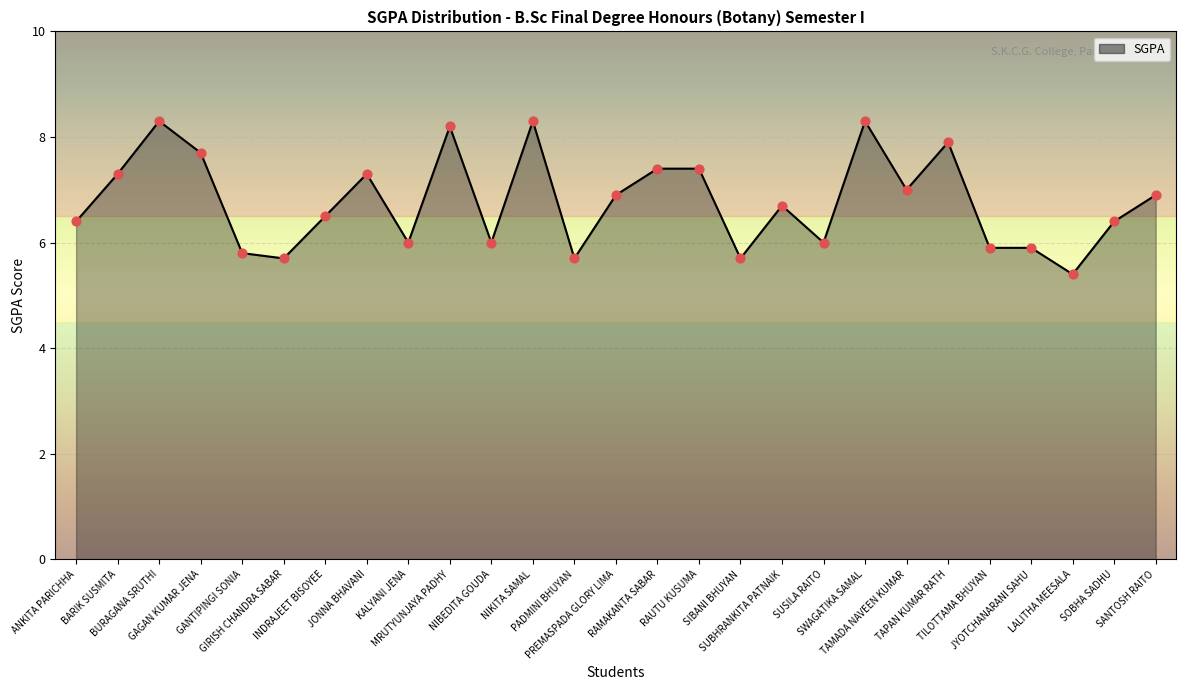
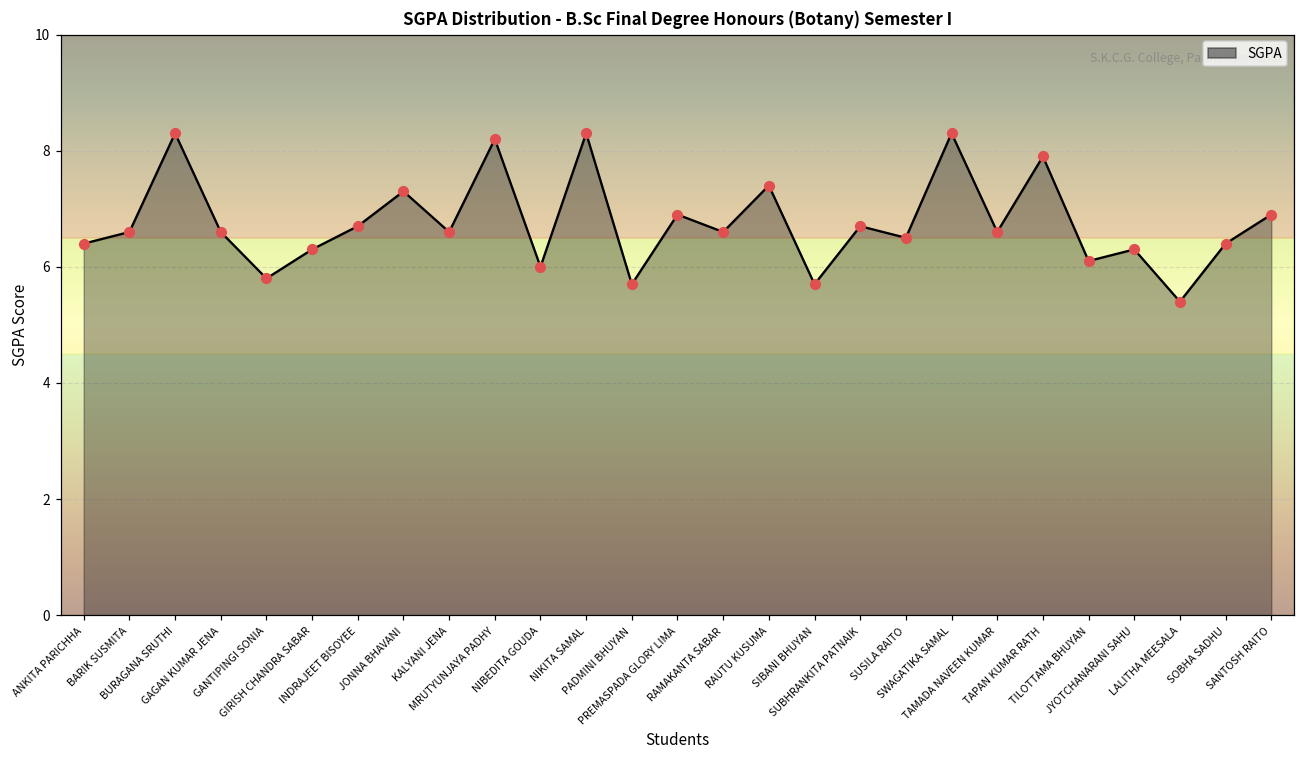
  {
    "ANKITA PARICHHA": 6.4,
-   "BARIK SUSMITA": 7.3,
+   "BARIK SUSMITA": 6.6,
    "BURAGANA SRUTHI": 8.3,
-   "GAGAN KUMAR JENA": 7.7,
+   "GAGAN KUMAR JENA": 6.6,
    "GANTIPINGI SONIA": 5.8,
-   "GIRISH CHANDRA SABAR": 5.7,
-   "INDRAJEET BISOYEE": 6.5,
+   "GIRISH CHANDRA SABAR": 6.3,
+   "INDRAJEET BISOYEE": 6.7,
    "JONNA BHAVANI": 7.3,
-   "KALYANI JENA": 6.0,
+   "KALYANI JENA": 6.6,
    "MRUTYUNJAYA PADHY": 8.2,
    "NIBEDITA GOUDA": 6.0,
    "NIKITA SAMAL": 8.3,
    "PADMINI BHUYAN": 5.7,
    "PREMASPADA GLORY LIMA": 6.9,
-   "RAMAKANTA SABAR": 7.4,
+   "RAMAKANTA SABAR": 6.6,
    "RAUTU KUSUMA": 7.4,
    "SIBANI BHUYAN": 5.7,
    "SUBHRANKITA PATNAIK": 6.7,
-   "SUSILA RAITO": 6.0,
+   "SUSILA RAITO": 6.5,
    "SWAGATIKA SAMAL": 8.3,
-   "TAMADA NAVEEN KUMAR": 7.0,
+   "TAMADA NAVEEN KUMAR": 6.6,
    "TAPAN KUMAR RATH": 7.9,
-   "TILOTTAMA BHUYAN": 5.9,
-   "JYOTCHANARANI SAHU": 5.9,
+   "TILOTTAMA BHUYAN": 6.1,
+   "JYOTCHANARANI SAHU": 6.3,
    "LALITHA MEESALA": 5.4,
    "SOBHA SADHU": 6.4,
    "SANTOSH RAITO": 6.9
  }
